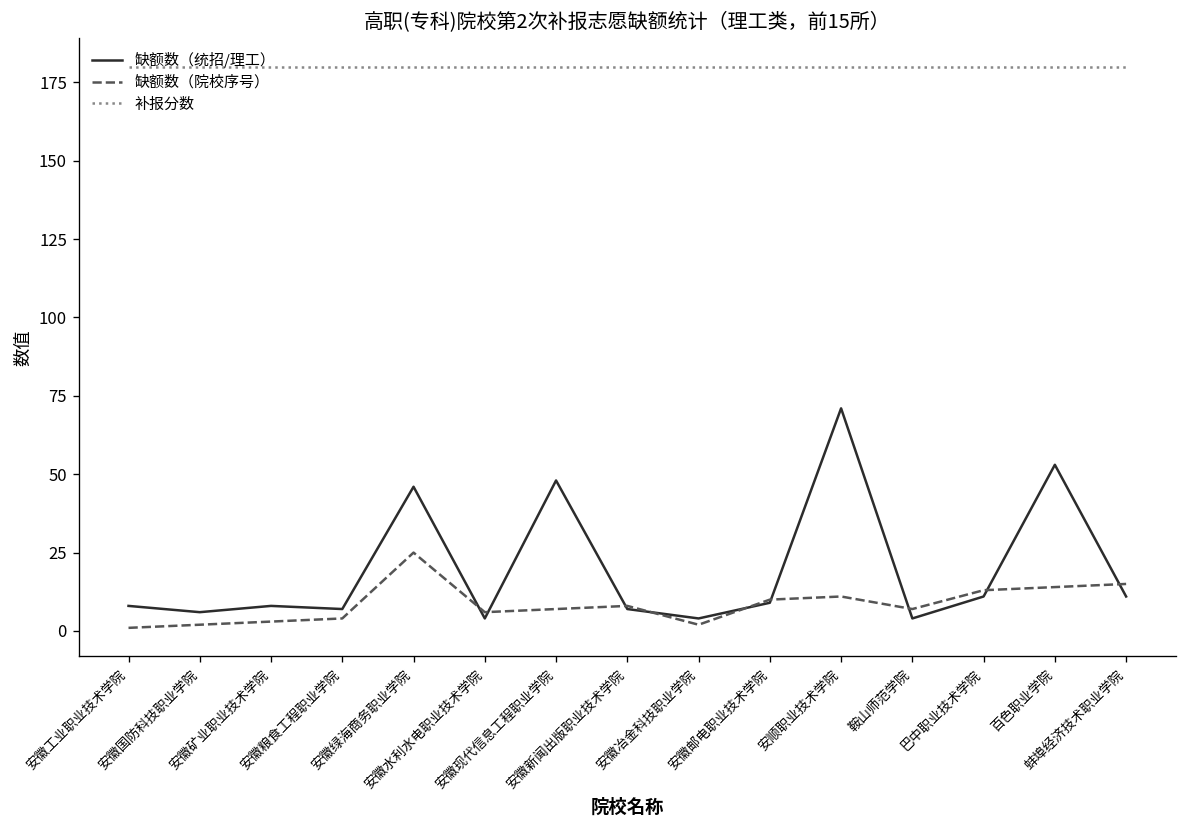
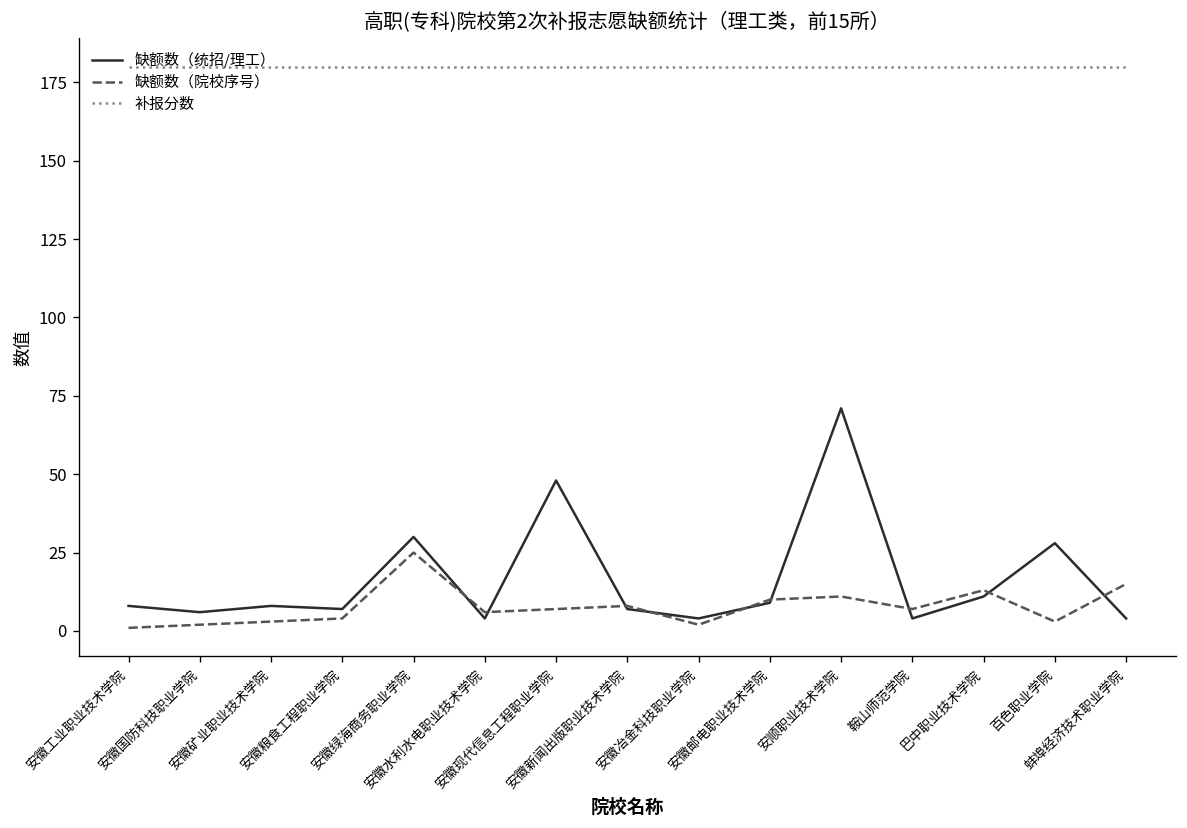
  {
    "缺额数（统招/理工）": {
      "安徽工业职业技术学院": 8,
      "安徽国防科技职业学院": 6,
      "安徽矿业职业技术学院": 8,
      "安徽粮食工程职业学院": 7,
-     "安徽绿海商务职业学院": 46,
+     "安徽绿海商务职业学院": 30,
      "安徽水利水电职业技术学院": 4,
      "安徽现代信息工程职业学院": 48,
      "安徽新闻出版职业技术学院": 7,
      "安徽冶金科技职业学院": 4,
      "安徽邮电职业技术学院": 9,
      "安顺职业技术学院": 71,
      "鞍山师范学院": 4,
      "巴中职业技术学院": 11,
-     "百色职业学院": 53,
-     "蚌埠经济技术职业学院": 11
+     "百色职业学院": 28,
+     "蚌埠经济技术职业学院": 4
    },
    "缺额数（院校序号）": {
      "安徽工业职业技术学院": 1,
      "安徽国防科技职业学院": 2,
      "安徽矿业职业技术学院": 3,
      "安徽粮食工程职业学院": 4,
      "安徽绿海商务职业学院": 25,
      "安徽水利水电职业技术学院": 6,
      "安徽现代信息工程职业学院": 7,
      "安徽新闻出版职业技术学院": 8,
      "安徽冶金科技职业学院": 2,
      "安徽邮电职业技术学院": 10,
      "安顺职业技术学院": 11,
      "鞍山师范学院": 7,
      "巴中职业技术学院": 13,
-     "百色职业学院": 14,
+     "百色职业学院": 3,
      "蚌埠经济技术职业学院": 15
    },
    "补报分数": {
      "安徽工业职业技术学院": 180,
      "安徽国防科技职业学院": 180,
      "安徽矿业职业技术学院": 180,
      "安徽粮食工程职业学院": 180,
      "安徽绿海商务职业学院": 180,
      "安徽水利水电职业技术学院": 180,
      "安徽现代信息工程职业学院": 180,
      "安徽新闻出版职业技术学院": 180,
      "安徽冶金科技职业学院": 180,
      "安徽邮电职业技术学院": 180,
      "安顺职业技术学院": 180,
      "鞍山师范学院": 180,
      "巴中职业技术学院": 180,
      "百色职业学院": 180,
      "蚌埠经济技术职业学院": 180
    }
  }
